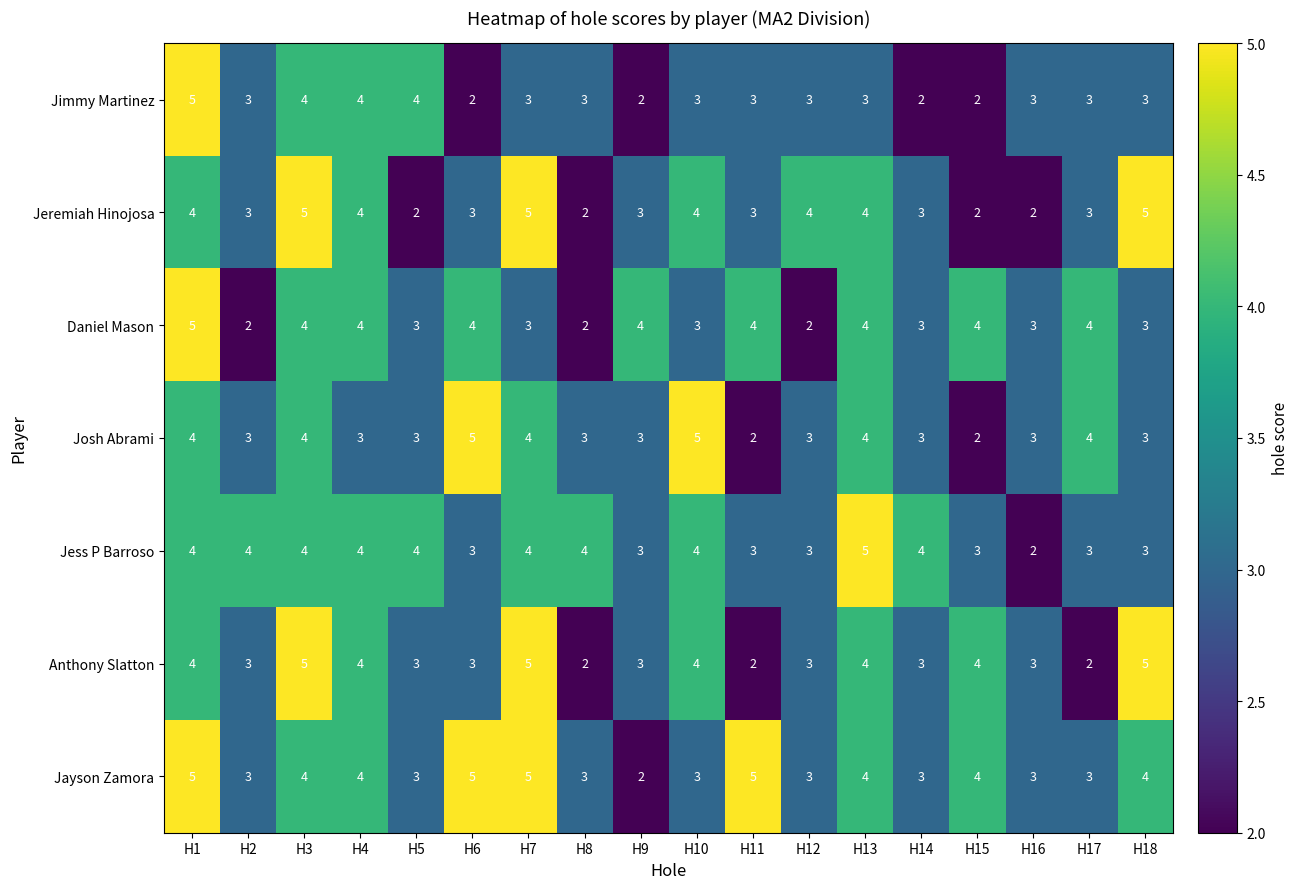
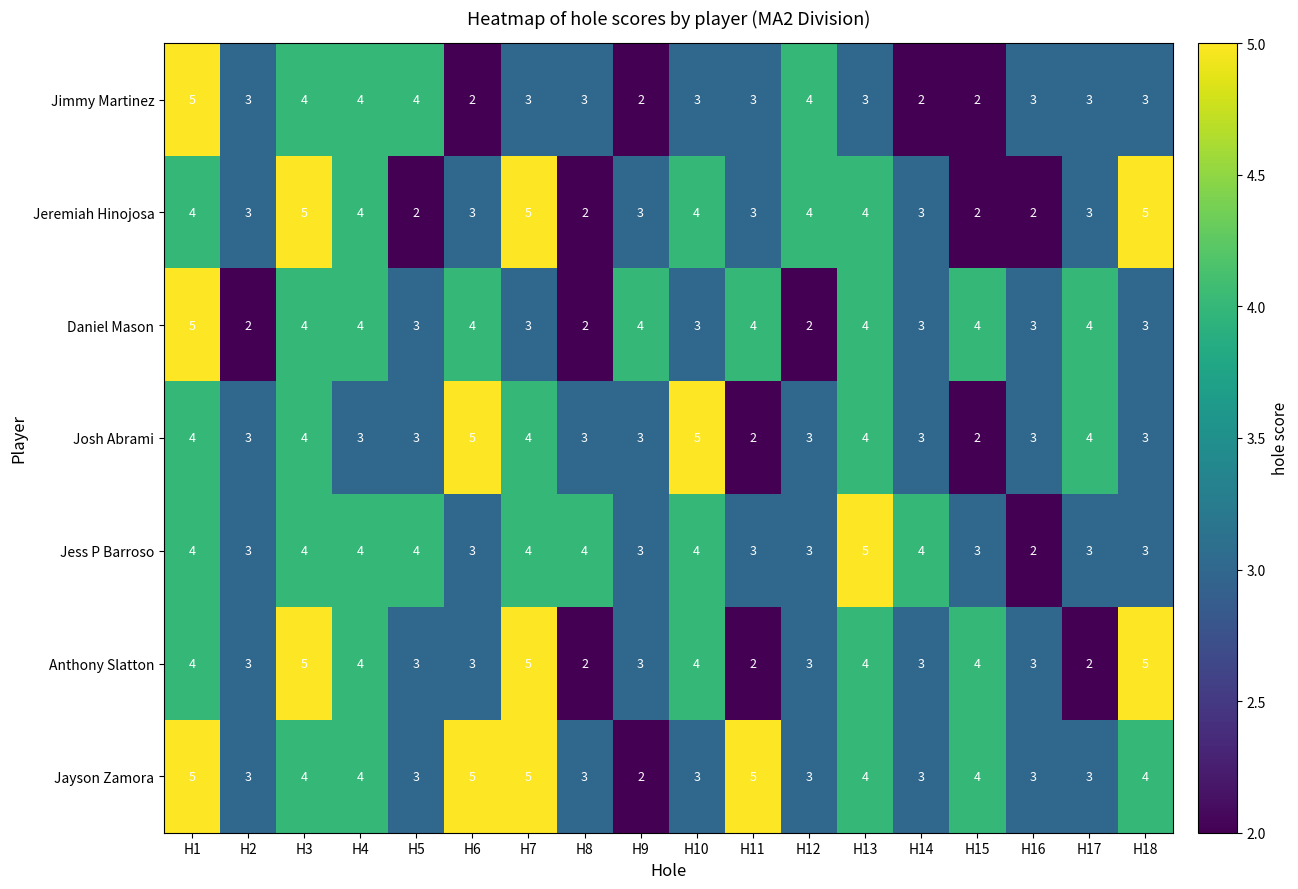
  {
    "Jimmy Martinez": {
      "H1": 5,
      "H2": 3,
      "H3": 4,
      "H4": 4,
      "H5": 4,
      "H6": 2,
      "H7": 3,
      "H8": 3,
      "H9": 2,
      "H10": 3,
      "H11": 3,
-     "H12": 3,
+     "H12": 4,
      "H13": 3,
      "H14": 2,
      "H15": 2,
      "H16": 3,
      "H17": 3,
      "H18": 3
    },
    "Jeremiah Hinojosa": {
      "H1": 4,
      "H2": 3,
      "H3": 5,
      "H4": 4,
      "H5": 2,
      "H6": 3,
      "H7": 5,
      "H8": 2,
      "H9": 3,
      "H10": 4,
      "H11": 3,
      "H12": 4,
      "H13": 4,
      "H14": 3,
      "H15": 2,
      "H16": 2,
      "H17": 3,
      "H18": 5
    },
    "Daniel Mason": {
      "H1": 5,
      "H2": 2,
      "H3": 4,
      "H4": 4,
      "H5": 3,
      "H6": 4,
      "H7": 3,
      "H8": 2,
      "H9": 4,
      "H10": 3,
      "H11": 4,
      "H12": 2,
      "H13": 4,
      "H14": 3,
      "H15": 4,
      "H16": 3,
      "H17": 4,
      "H18": 3
    },
    "Josh Abrami": {
      "H1": 4,
      "H2": 3,
      "H3": 4,
      "H4": 3,
      "H5": 3,
      "H6": 5,
      "H7": 4,
      "H8": 3,
      "H9": 3,
      "H10": 5,
      "H11": 2,
      "H12": 3,
      "H13": 4,
      "H14": 3,
      "H15": 2,
      "H16": 3,
      "H17": 4,
      "H18": 3
    },
    "Jess P Barroso": {
      "H1": 4,
-     "H2": 4,
+     "H2": 3,
      "H3": 4,
      "H4": 4,
      "H5": 4,
      "H6": 3,
      "H7": 4,
      "H8": 4,
      "H9": 3,
      "H10": 4,
      "H11": 3,
      "H12": 3,
      "H13": 5,
      "H14": 4,
      "H15": 3,
      "H16": 2,
      "H17": 3,
      "H18": 3
    },
    "Anthony Slatton": {
      "H1": 4,
      "H2": 3,
      "H3": 5,
      "H4": 4,
      "H5": 3,
      "H6": 3,
      "H7": 5,
      "H8": 2,
      "H9": 3,
      "H10": 4,
      "H11": 2,
      "H12": 3,
      "H13": 4,
      "H14": 3,
      "H15": 4,
      "H16": 3,
      "H17": 2,
      "H18": 5
    },
    "Jayson Zamora": {
      "H1": 5,
      "H2": 3,
      "H3": 4,
      "H4": 4,
      "H5": 3,
      "H6": 5,
      "H7": 5,
      "H8": 3,
      "H9": 2,
      "H10": 3,
      "H11": 5,
      "H12": 3,
      "H13": 4,
      "H14": 3,
      "H15": 4,
      "H16": 3,
      "H17": 3,
      "H18": 4
    }
  }
